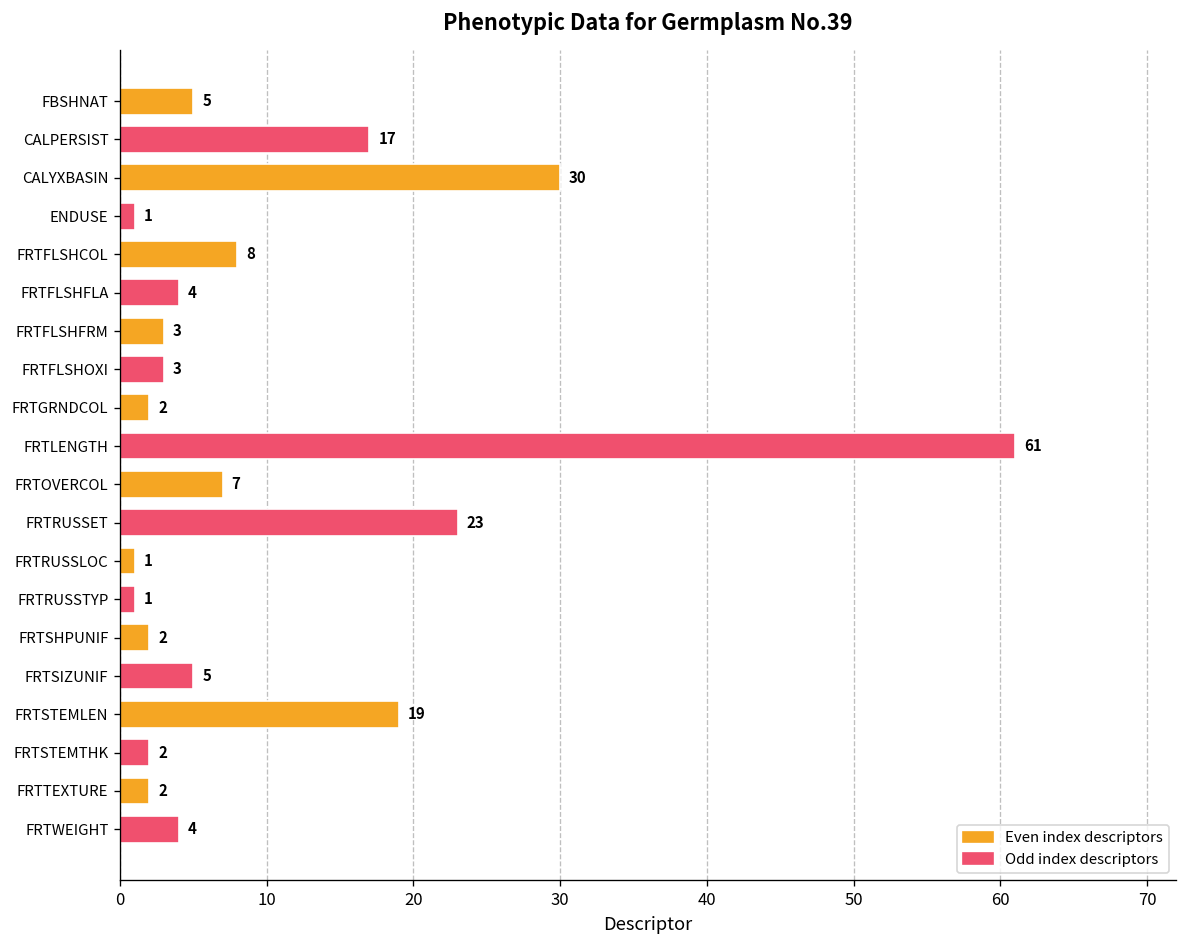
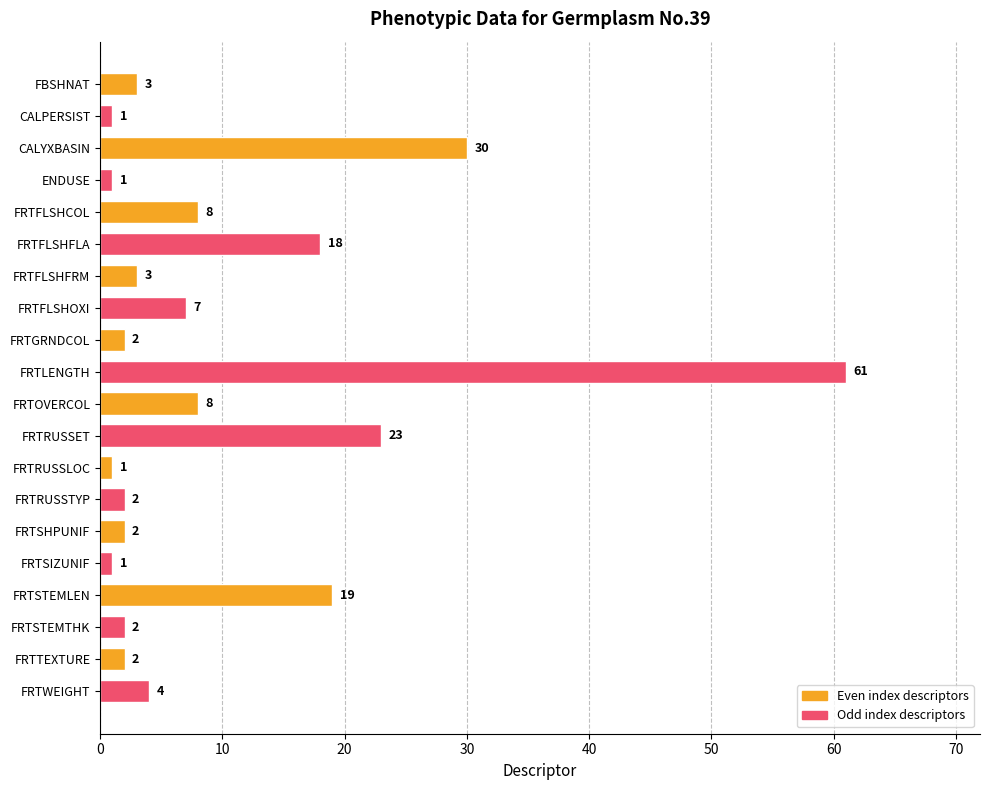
  {
-   "FBSHNAT": 5,
-   "CALPERSIST": 17,
+   "FBSHNAT": 3,
+   "CALPERSIST": 1,
    "CALYXBASIN": 30,
    "ENDUSE": 1,
    "FRTFLSHCOL": 8,
-   "FRTFLSHFLA": 4,
+   "FRTFLSHFLA": 18,
    "FRTFLSHFRM": 3,
-   "FRTFLSHOXI": 3,
+   "FRTFLSHOXI": 7,
    "FRTGRNDCOL": 2,
    "FRTLENGTH": 61,
-   "FRTOVERCOL": 7,
+   "FRTOVERCOL": 8,
    "FRTRUSSET": 23,
    "FRTRUSSLOC": 1,
-   "FRTRUSSTYP": 1,
+   "FRTRUSSTYP": 2,
    "FRTSHPUNIF": 2,
-   "FRTSIZUNIF": 5,
+   "FRTSIZUNIF": 1,
    "FRTSTEMLEN": 19,
    "FRTSTEMTHK": 2,
    "FRTTEXTURE": 2,
    "FRTWEIGHT": 4
  }
